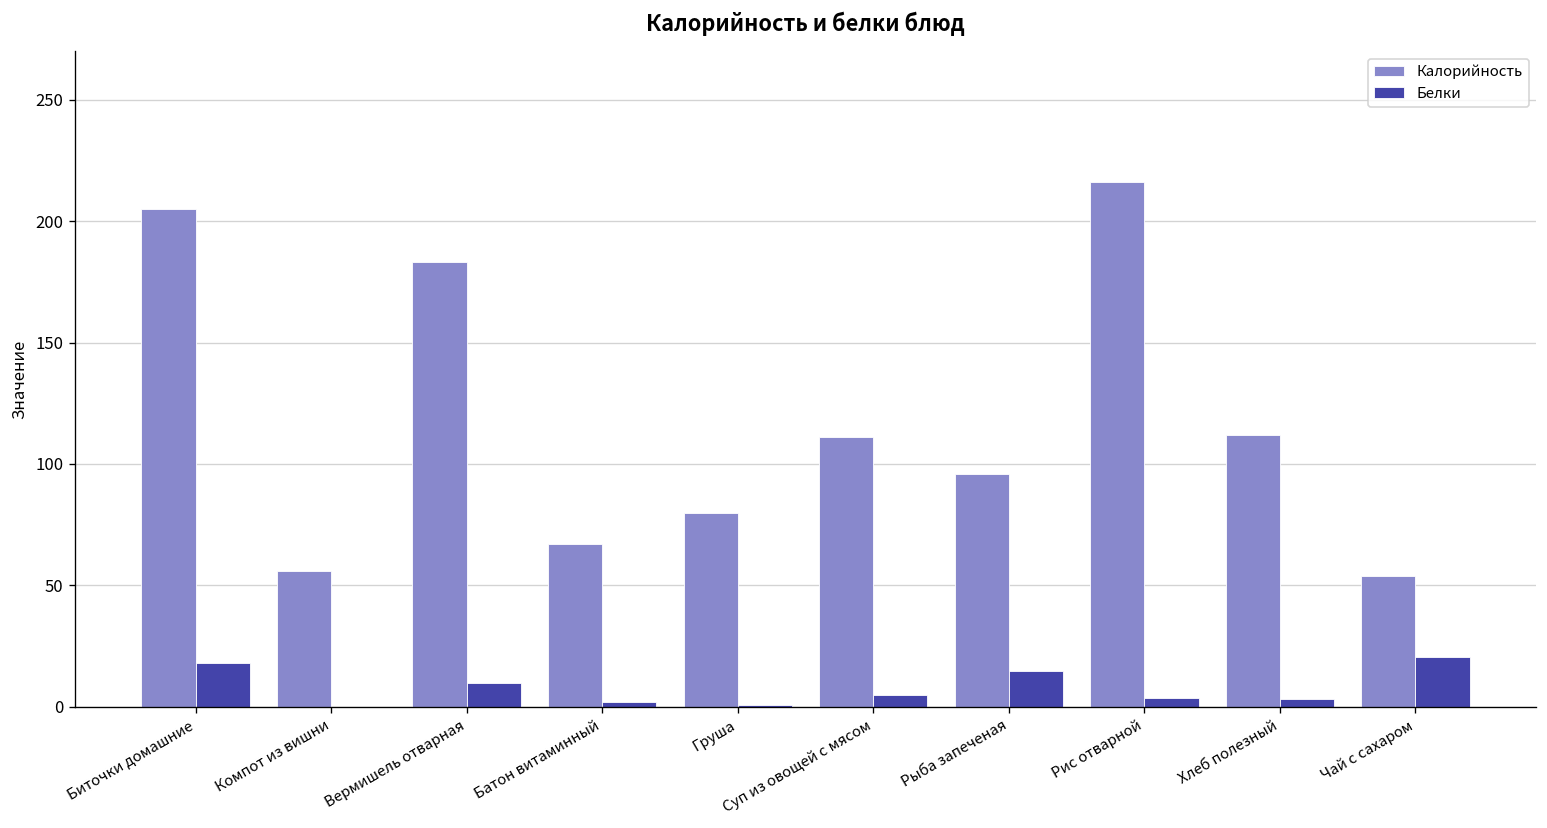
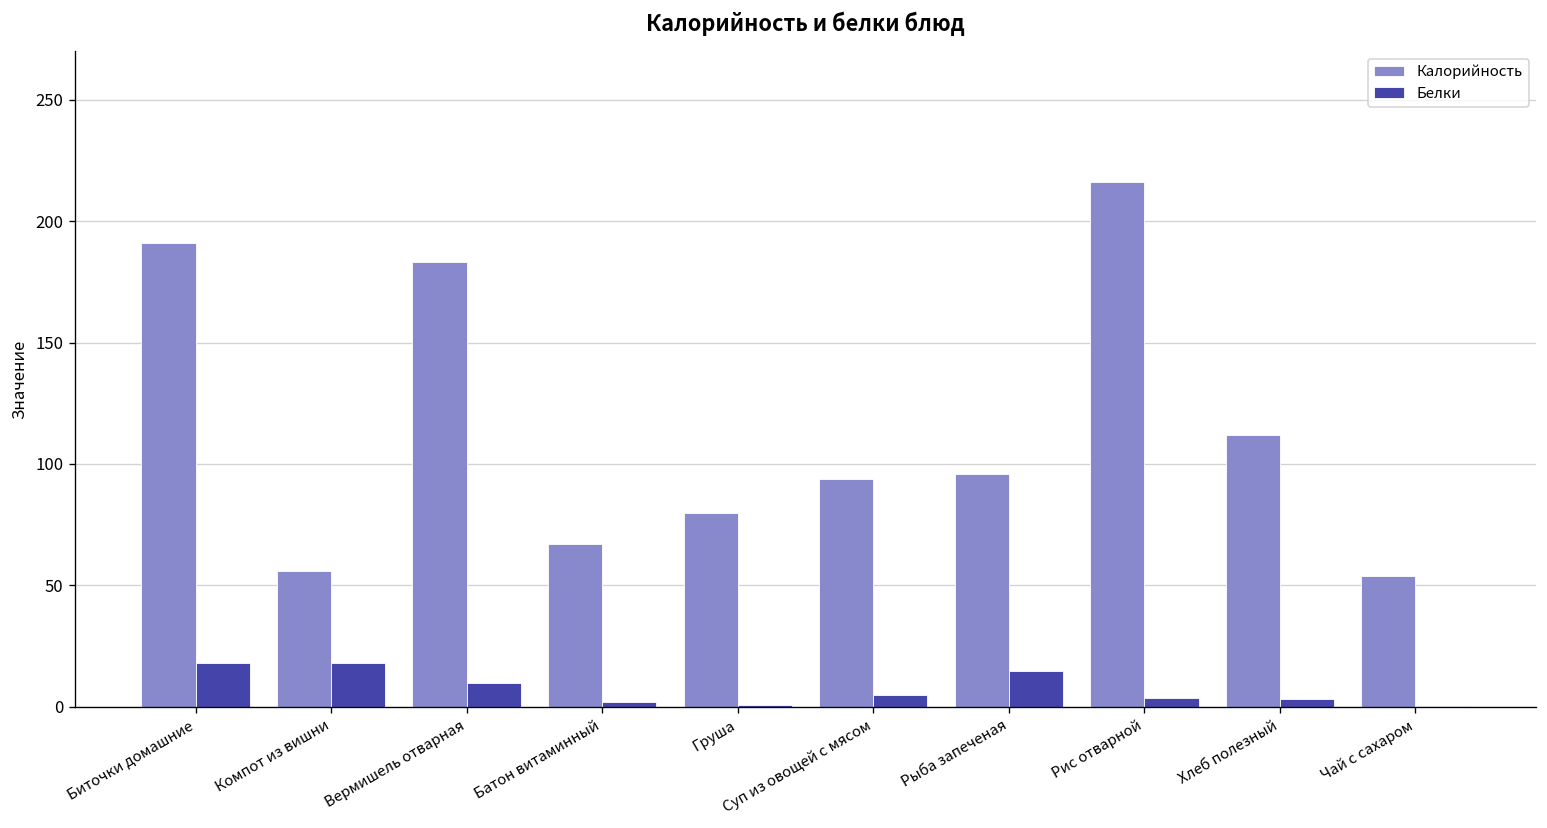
  {
    "Калорийность": {
-     "Биточки домашние": 205,
+     "Биточки домашние": 191,
      "Компот из вишни": 56,
      "Вермишель отварная": 183,
      "Батон витаминный": 67,
      "Груша": 80,
-     "Суп из овощей с мясом": 111,
+     "Суп из овощей с мясом": 94,
      "Рыба запеченая": 96,
      "Рис отварной": 216,
      "Хлеб полезный": 112,
      "Чай с сахаром": 54
    },
    "Белки": {
      "Биточки домашние": 18,
-     "Компот из вишни": 0,
+     "Компот из вишни": 18,
      "Вермишель отварная": 10,
      "Батон витаминный": 2,
      "Суп из овощей с мясом": 5,
      "Рыба запеченая": 15,
      "Рис отварной": 4,
      "Хлеб полезный": 3,
-     "Чай с сахаром": 21
+     "Чай с сахаром": 0
    }
  }
